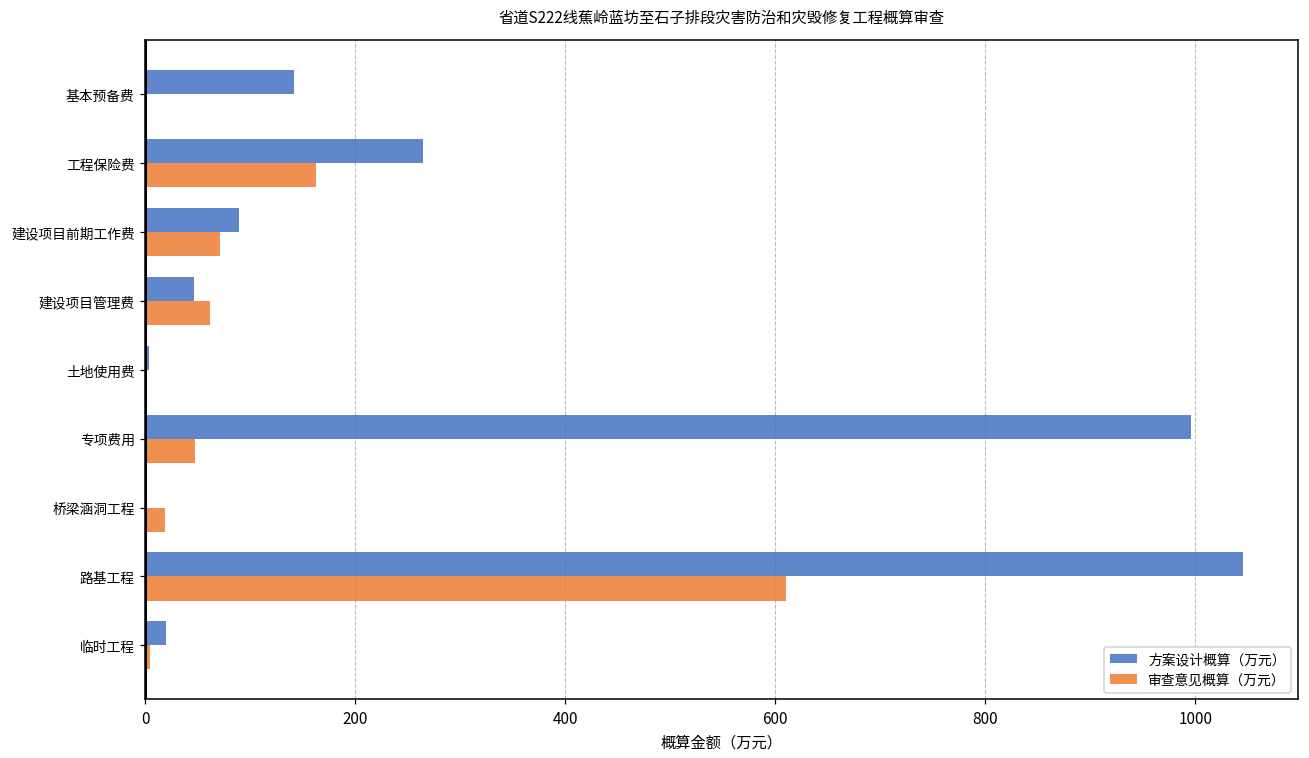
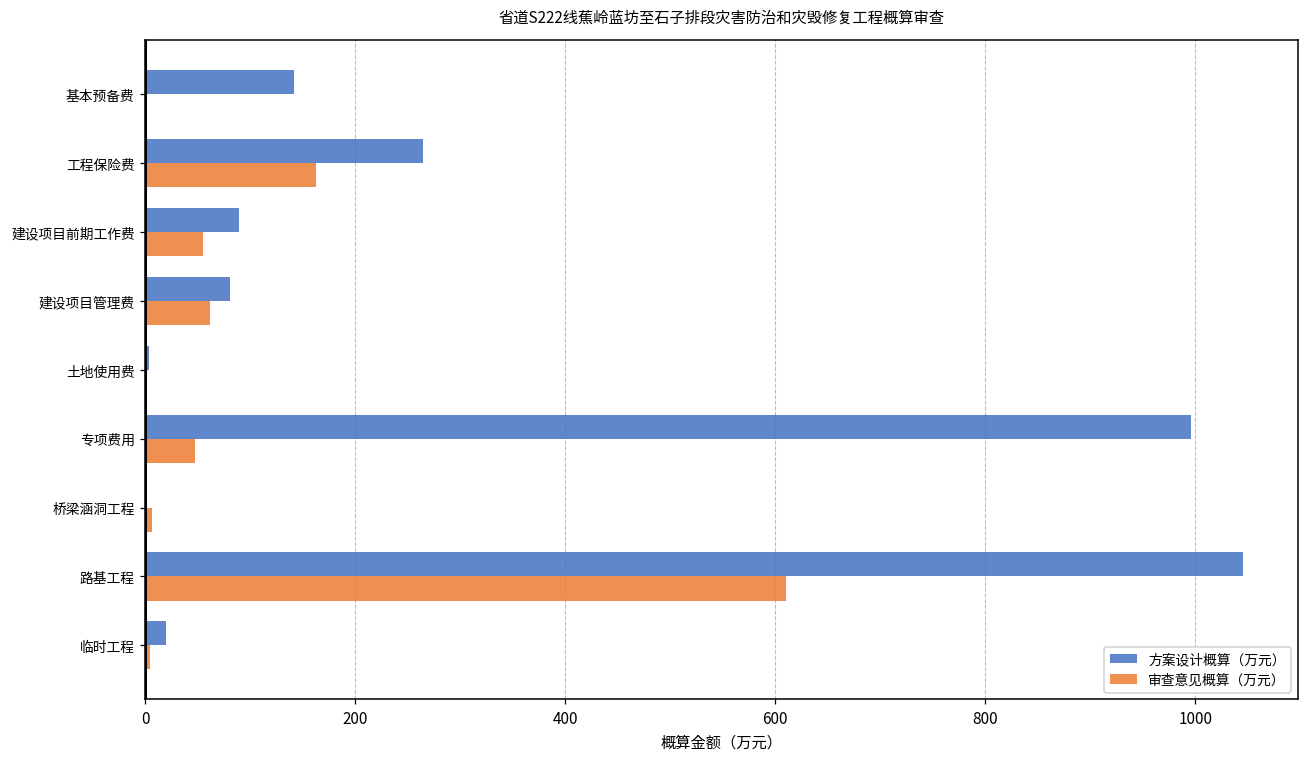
  {
    "方案设计概算（万元）": {
      "基本预备费": 140,
      "工程保险费": 260,
      "建设项目前期工作费": 90,
-     "建设项目管理费": 50,
+     "建设项目管理费": 80,
      "土地使用费": 0,
      "专项费用": 1000,
      "桥梁涵洞工程": 0,
      "路基工程": 1050,
      "临时工程": 20
    },
    "审查意见概算（万元）": {
      "基本预备费": 0,
      "工程保险费": 160,
-     "建设项目前期工作费": 70,
+     "建设项目前期工作费": 50,
      "建设项目管理费": 60,
      "土地使用费": 0,
      "专项费用": 50,
-     "桥梁涵洞工程": 20,
+     "桥梁涵洞工程": 10,
      "路基工程": 610,
      "临时工程": 0
    }
  }
